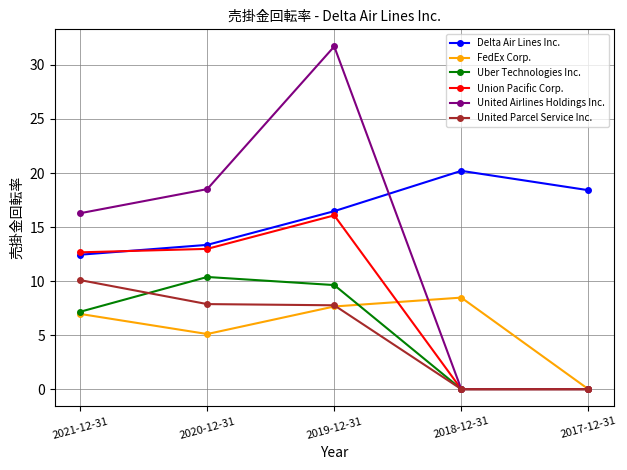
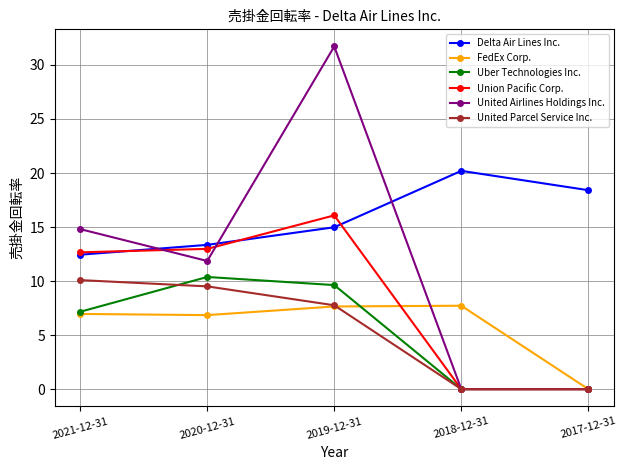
  {
    "Delta Air Lines Inc.": {
      "2020-12-31": 13.4,
-     "2019-12-31": 16.5,
+     "2019-12-31": 15.0,
      "2018-12-31": 20.2,
      "2017-12-31": 18.4
    },
    "FedEx Corp.": {
-     "2020-12-31": 5.1,
-     "2018-12-31": 8.5
+     "2020-12-31": 6.9,
+     "2018-12-31": 7.7
    },
    "Uber Technologies Inc.": {
      "2020-12-31": 10.4,
      "2019-12-31": 9.6
    },
    "Union Pacific Corp.": {
      "2020-12-31": 13.0,
      "2019-12-31": 16.1
    },
    "United Airlines Holdings Inc.": {
-     "2021-12-31": 16.3,
-     "2020-12-31": 18.5,
+     "2021-12-31": 14.8,
+     "2020-12-31": 11.9,
      "2019-12-31": 31.7
    },
    "United Parcel Service Inc.": {
      "2021-12-31": 10.1,
-     "2020-12-31": 7.9
+     "2020-12-31": 9.5
    }
  }
